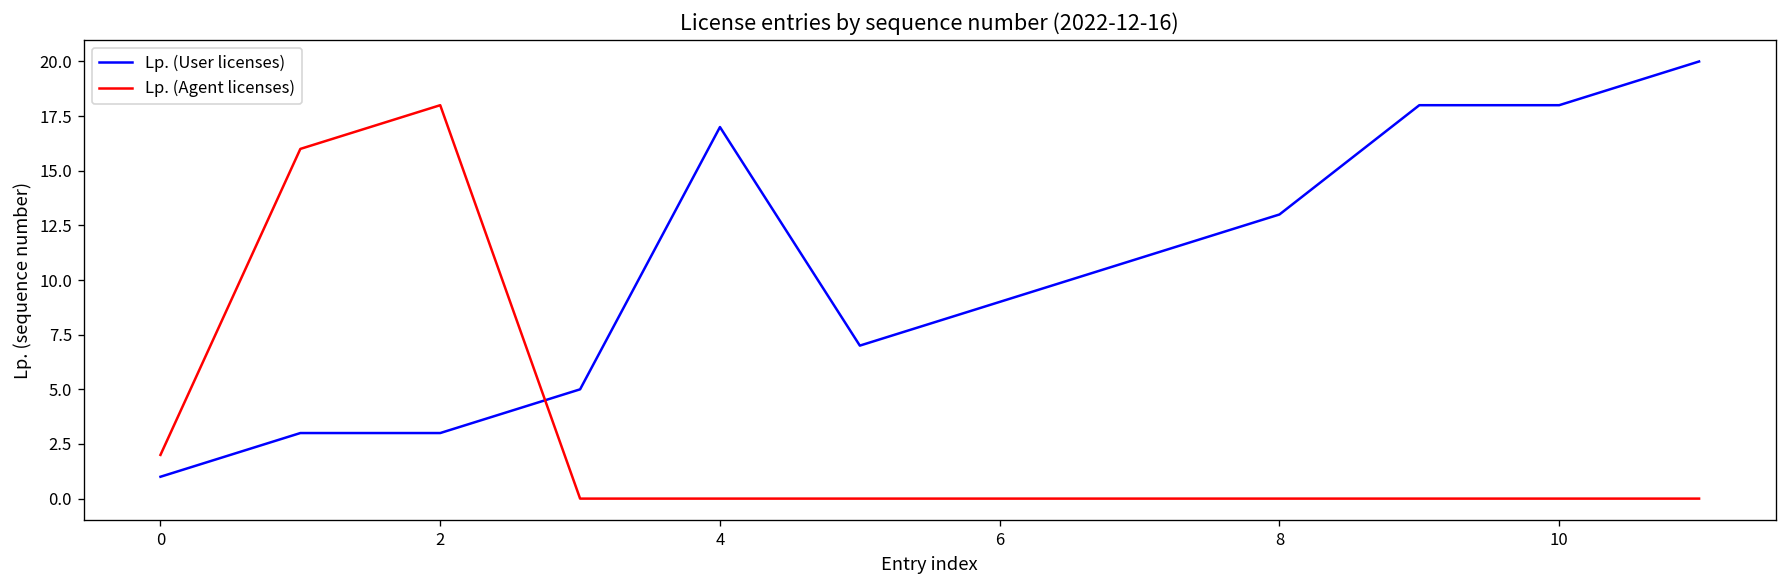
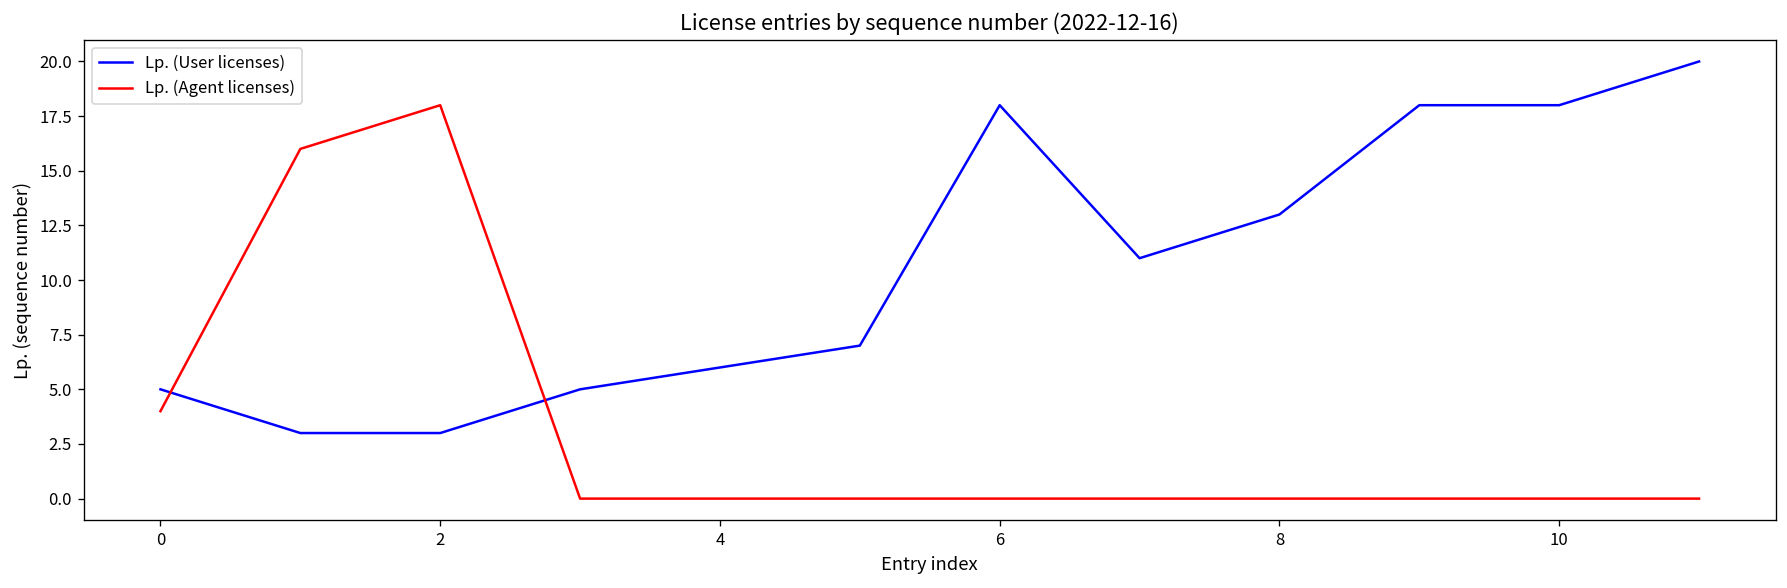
  {
    "Lp. (User licenses)": {
-     "0": 1,
+     "0": 5,
      "2": 3,
-     "4": 17,
-     "6": 9,
+     "4": 6,
+     "6": 18,
      "8": 13,
      "10": 18
    },
    "Lp. (Agent licenses)": {
-     "0": 2,
+     "0": 4,
      "2": 18,
      "4": 0,
      "6": 0,
      "8": 0,
      "10": 0
    }
  }
